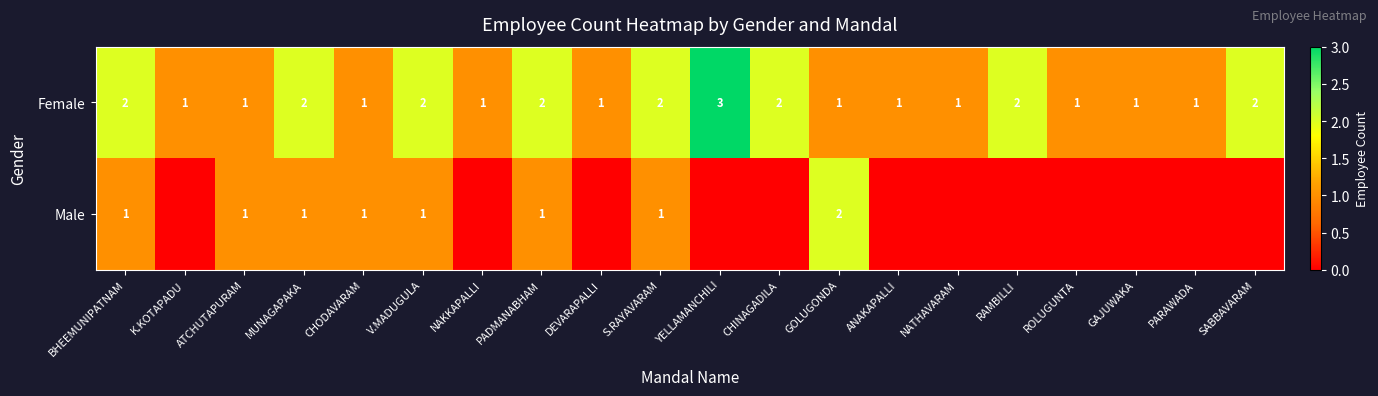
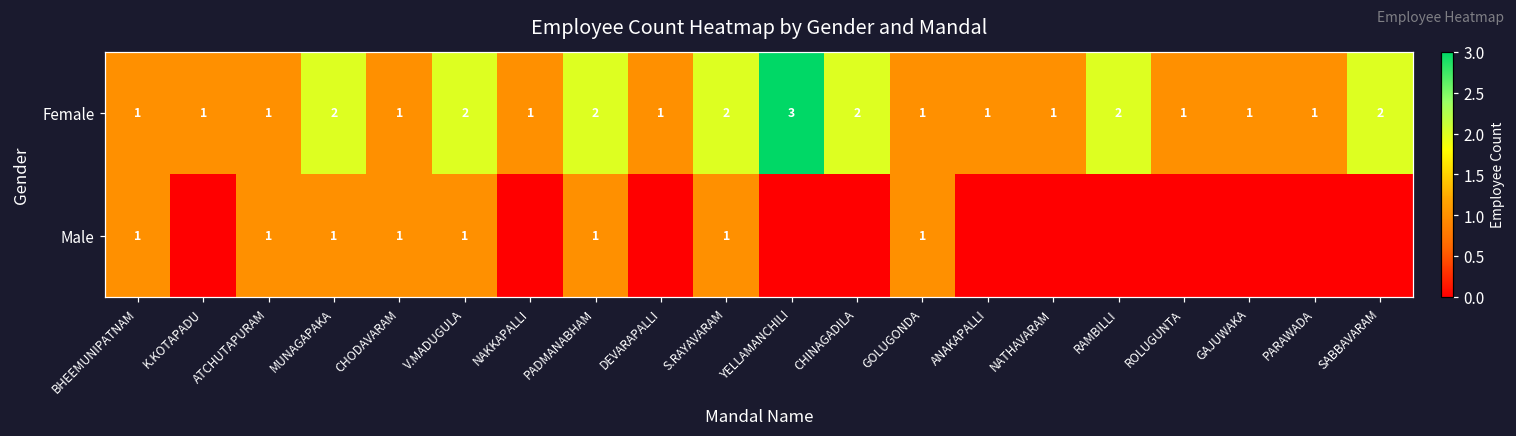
  {
    "Female": {
-     "BHEEMUNIPATNAM": 2,
+     "BHEEMUNIPATNAM": 1,
      "K.KOTAPADU": 1,
      "ATCHUTAPURAM": 1,
      "MUNAGAPAKA": 2,
      "CHODAVARAM": 1,
      "V.MADUGULA": 2,
      "NAKKAPALLI": 1,
      "PADMANABHAM": 2,
      "DEVARAPALLI": 1,
      "S.RAYAVARAM": 2,
      "YELLAMANCHILI": 3,
      "CHINAGADILA": 2,
      "GOLUGONDA": 1,
      "ANAKAPALLI": 1,
      "NATHAVARAM": 1,
      "RAMBILLI": 2,
      "ROLUGUNTA": 1,
      "GAJUWAKA": 1,
      "PARAWADA": 1,
      "SABBAVARAM": 2
    },
    "Male": {
      "BHEEMUNIPATNAM": 1,
      "ATCHUTAPURAM": 1,
      "MUNAGAPAKA": 1,
      "CHODAVARAM": 1,
      "V.MADUGULA": 1,
      "PADMANABHAM": 1,
      "S.RAYAVARAM": 1,
-     "GOLUGONDA": 2
+     "GOLUGONDA": 1
    }
  }
